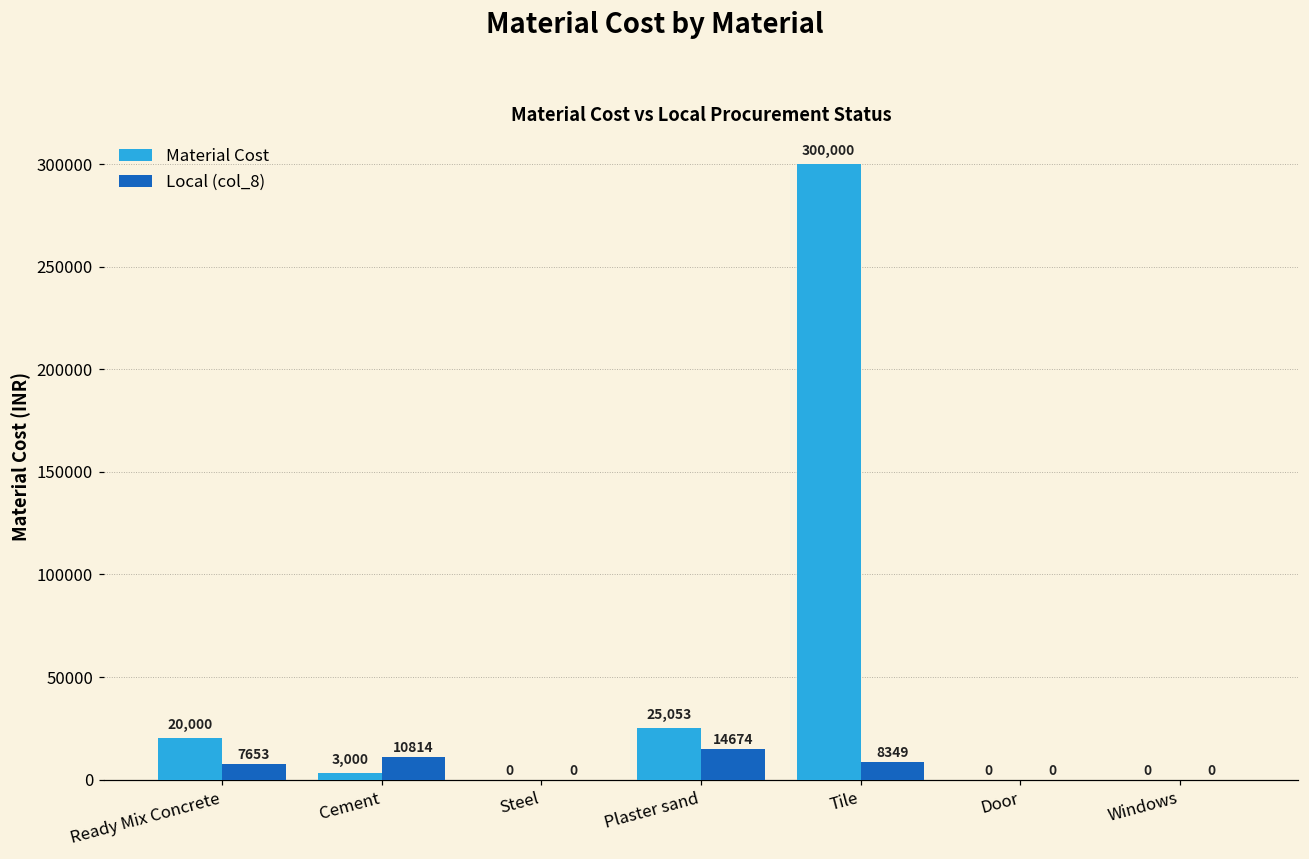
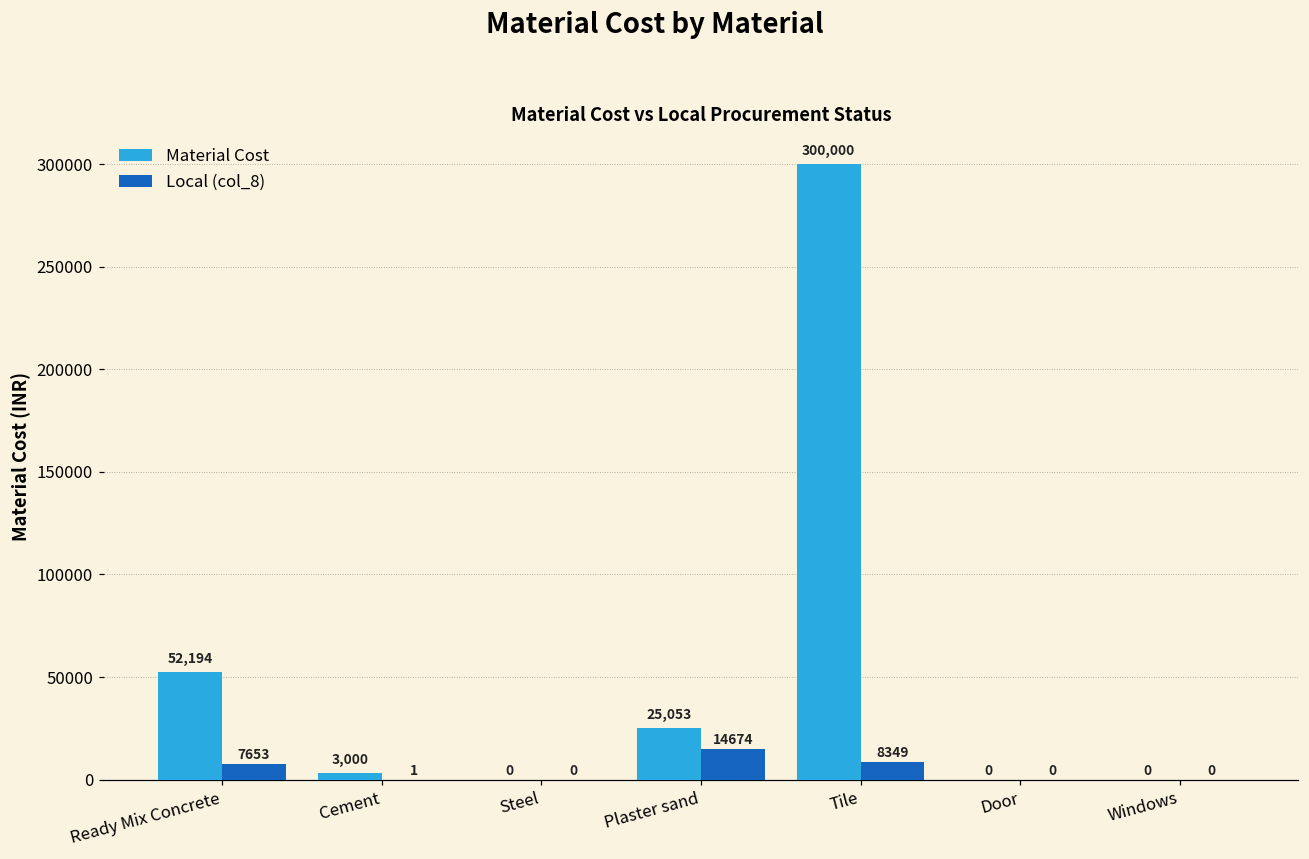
  {
    "Material Cost": {
-     "Ready Mix Concrete": "20,000",
+     "Ready Mix Concrete": "52,194",
      "Cement": "3,000",
      "Steel": "0",
      "Plaster sand": "25,053",
      "Tile": "300,000",
      "Door": "0",
      "Windows": "0"
    },
    "Local (col_8)": {
      "Ready Mix Concrete": "7653",
-     "Cement": "10814",
+     "Cement": "1",
      "Steel": "0",
      "Plaster sand": "14674",
      "Tile": "8349",
      "Door": "0",
      "Windows": "0"
    }
  }
